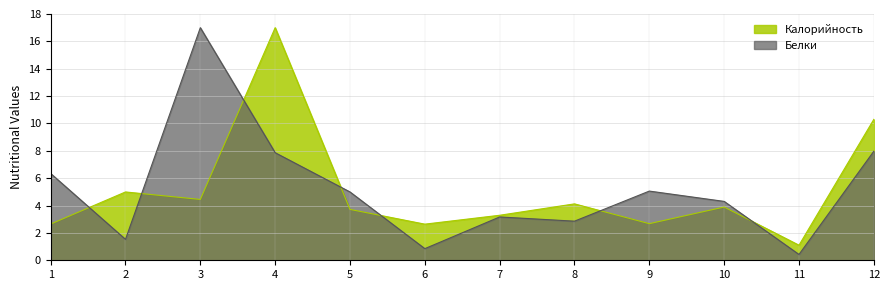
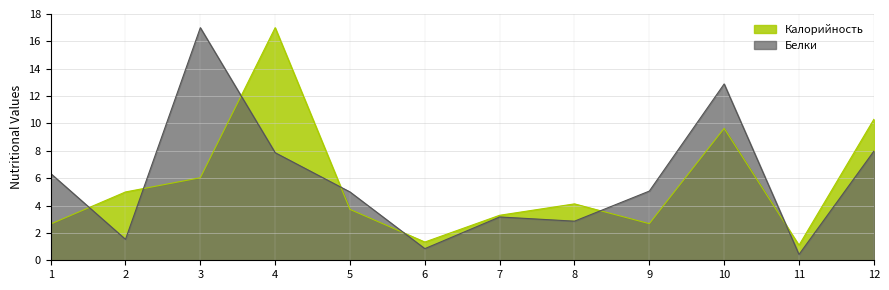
  {
    "Калорийность": {
      "1": 2.6,
      "2": 5.0,
-     "3": 4.4,
+     "3": 6.0,
      "4": 17.0,
      "5": 3.7,
-     "6": 2.6,
+     "6": 1.3,
      "8": 4.1,
      "9": 2.7,
-     "10": 3.9,
+     "10": 9.6,
      "11": 1.1,
      "12": 10.3
    },
    "Белки": {
      "1": 6.3,
      "2": 1.5,
      "3": 17.0,
      "4": 7.9,
      "5": 5.0,
      "6": 0.9,
      "8": 2.9,
      "9": 5.1,
-     "10": 4.3,
+     "10": 12.9,
      "11": 0.4,
      "12": 8.0
    }
  }
